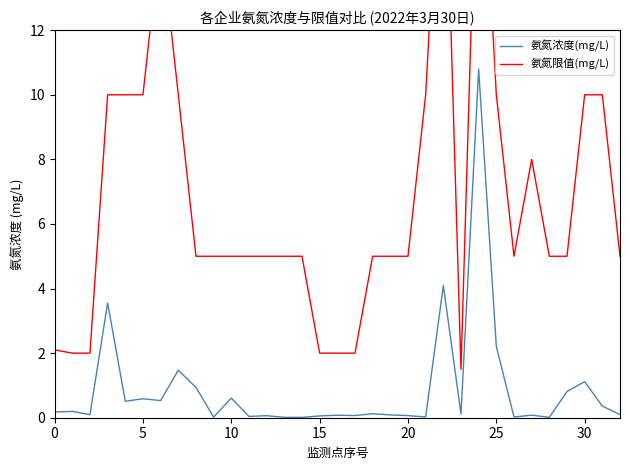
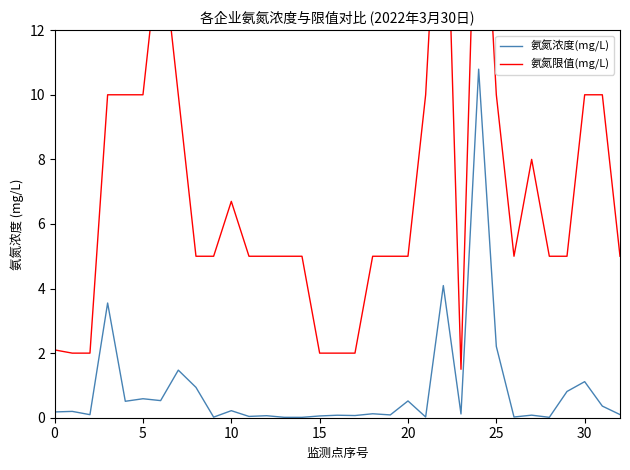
  {
    "氨氮浓度(mg/L)": {
      "0": 0.2,
      "5": 0.6,
-     "10": 0.6,
+     "10": 0.2,
      "15": 0.1,
-     "20": 0.1,
+     "20": 0.5,
      "25": 2.2,
      "30": 1.1
    },
    "氨氮限值(mg/L)": {
      "0": 2.1,
      "5": 10.0,
-     "10": 5.0,
+     "10": 6.7,
      "15": 2.0,
      "20": 5.0,
      "25": 10.0,
      "30": 10.0
    }
  }
